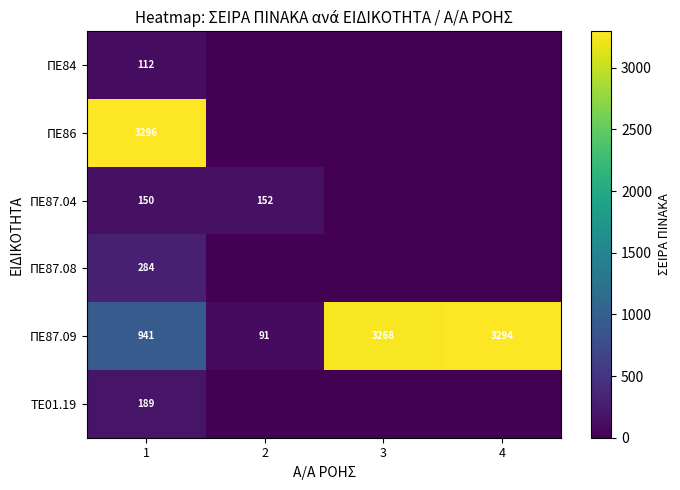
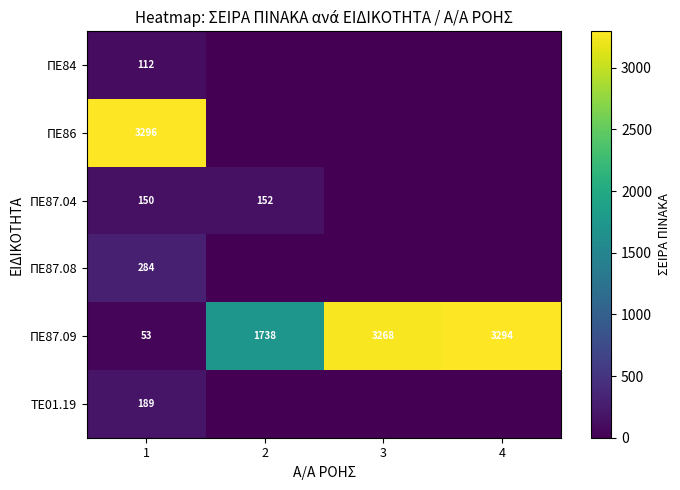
  {
    "ΠΕ84": {
      "1": 112
    },
    "ΠΕ86": {
      "1": 3296
    },
    "ΠΕ87.04": {
      "1": 150,
      "2": 152
    },
    "ΠΕ87.08": {
      "1": 284
    },
    "ΠΕ87.09": {
-     "1": 941,
-     "2": 91,
+     "1": 53,
+     "2": 1738,
      "3": 3268,
      "4": 3294
    },
    "ΤΕ01.19": {
      "1": 189
    }
  }
